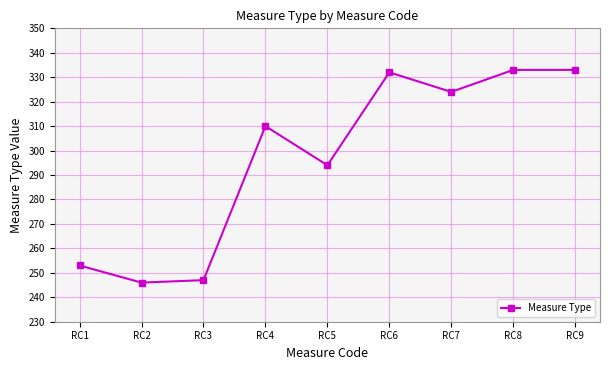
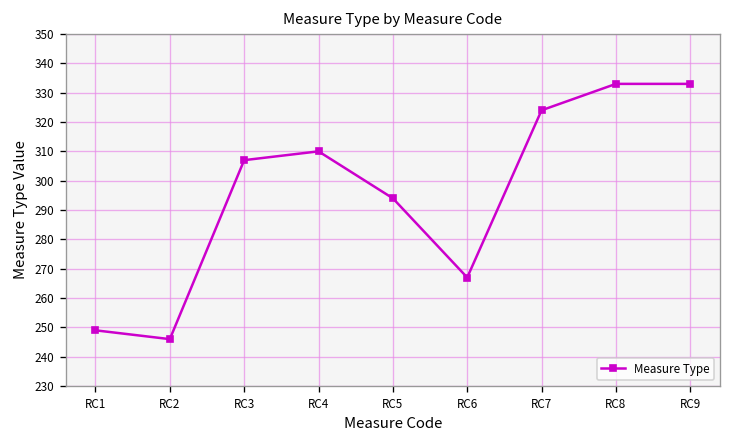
  {
-   "RC1": 253,
+   "RC1": 249,
    "RC2": 246,
-   "RC3": 247,
+   "RC3": 307,
    "RC4": 310,
    "RC5": 294,
-   "RC6": 332,
+   "RC6": 267,
    "RC7": 324,
    "RC8": 333,
    "RC9": 333
  }
